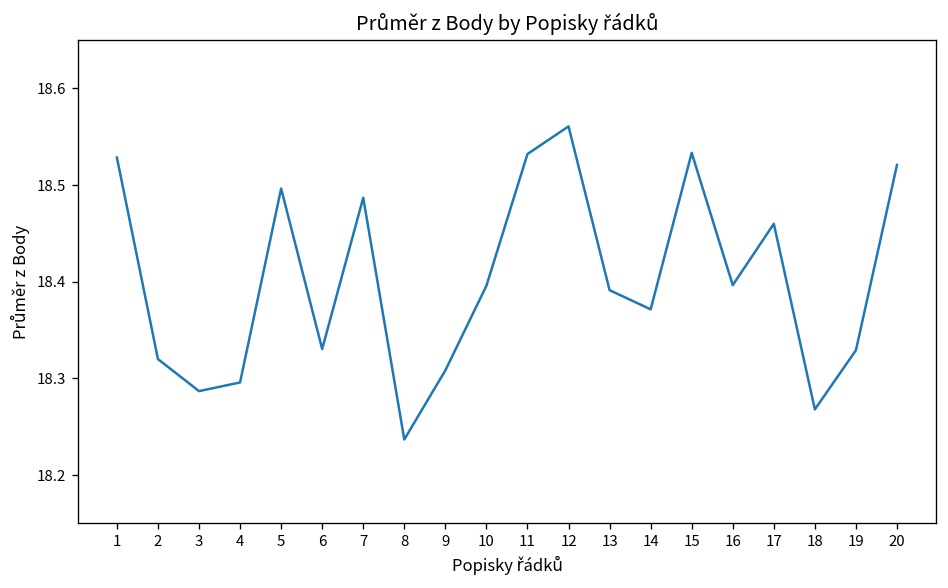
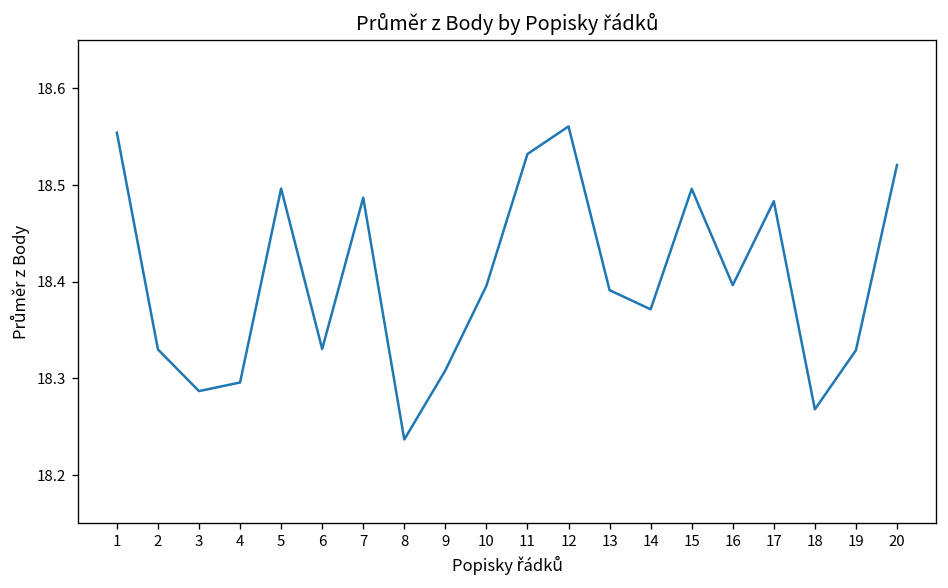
  {
-   "1": 18.53,
-   "2": 18.32,
+   "1": 18.55,
+   "2": 18.33,
    "3": 18.29,
    "4": 18.30,
    "5": 18.50,
    "6": 18.33,
    "7": 18.49,
    "8": 18.24,
    "9": 18.31,
    "10": 18.40,
    "11": 18.53,
    "12": 18.56,
    "13": 18.39,
    "14": 18.37,
-   "15": 18.53,
+   "15": 18.50,
    "16": 18.40,
-   "17": 18.46,
+   "17": 18.48,
    "18": 18.27,
    "19": 18.33,
    "20": 18.52
  }
